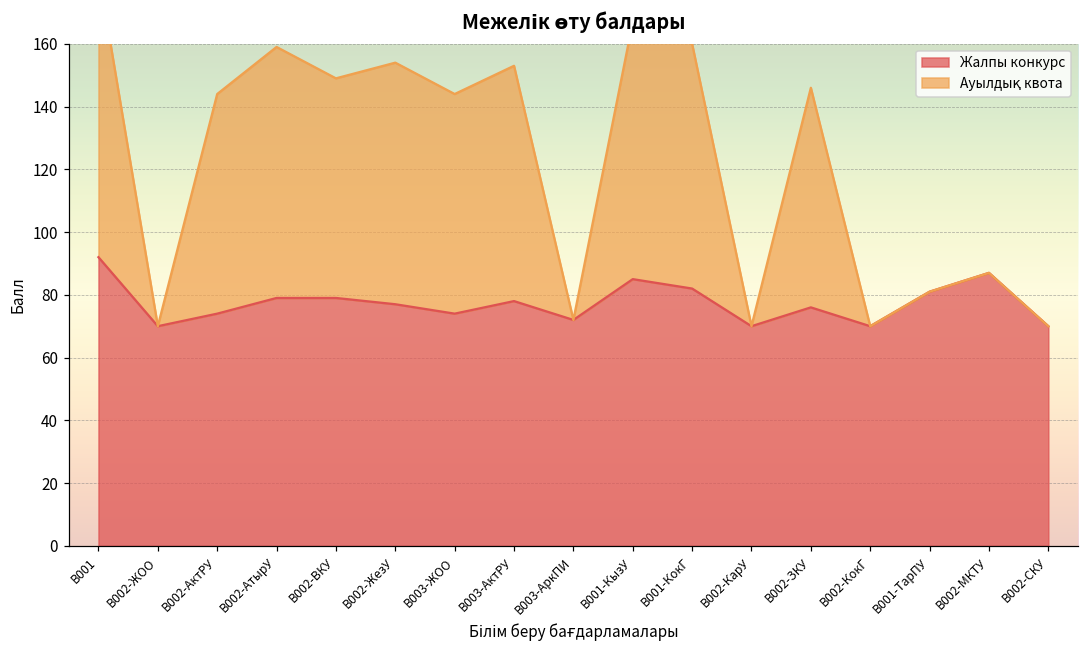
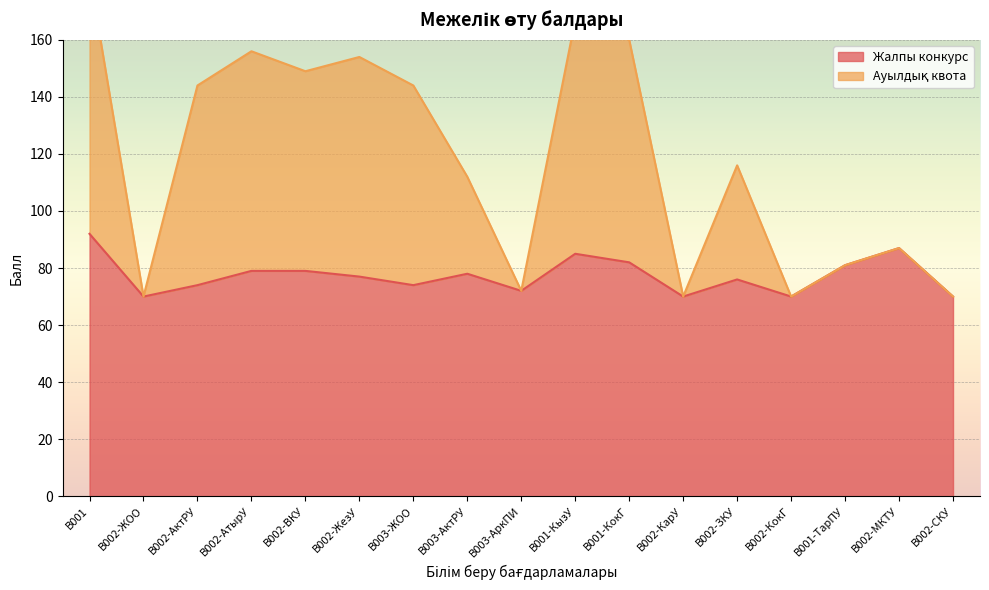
  {
    "Жалпы конкурс": {
      "B001": 92,
      "B002-АктРУ": 74,
      "B002-АтырУ": 79,
      "B002-ВКУ": 79,
      "B002-ЖезУ": 77,
      "B003-ЖОО": 74,
      "B003-АктРУ": 78,
      "B001-КызУ": 85,
      "B001-КокГ": 82,
      "B002-ЗКУ": 76
    },
    "Ауылдық квота": {
      "B002-АктРУ": 70,
-     "B002-АтырУ": 80,
+     "B002-АтырУ": 77,
      "B002-ВКУ": 70,
      "B002-ЖезУ": 77,
      "B003-ЖОО": 70,
-     "B003-АктРУ": 75,
+     "B003-АктРУ": 34,
      "B001-КокГ": 78,
-     "B002-ЗКУ": 70
+     "B002-ЗКУ": 40
    }
  }
